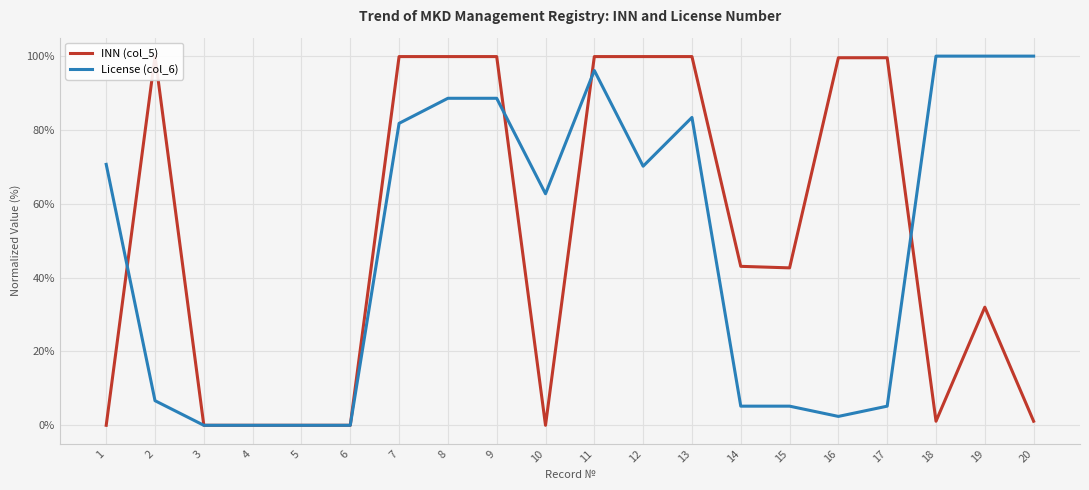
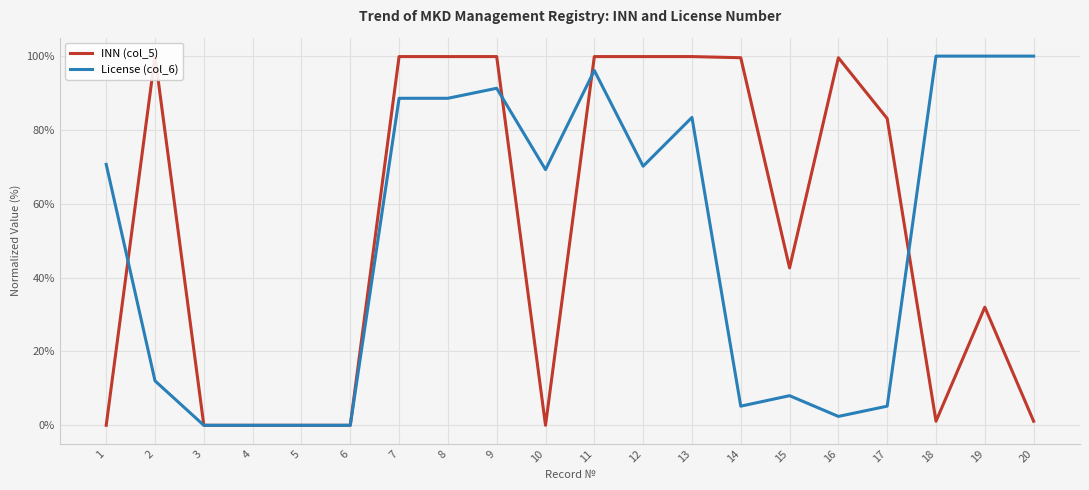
  {
    "INN (col_5)": {
      "1": "0%",
      "7": "100%",
      "8": "100%",
      "9": "100%",
      "10": "0%",
      "11": "100%",
      "12": "100%",
      "13": "100%",
-     "14": "43%",
+     "14": "100%",
      "15": "43%",
      "16": "100%",
-     "17": "100%",
+     "17": "83%",
      "18": "1%",
      "19": "32%",
      "20": "1%"
    },
    "License (col_6)": {
      "1": "71%",
-     "2": "7%",
-     "7": "82%",
+     "2": "12%",
+     "7": "89%",
      "8": "89%",
-     "9": "89%",
-     "10": "63%",
+     "9": "91%",
+     "10": "69%",
      "11": "96%",
      "12": "70%",
      "13": "83%",
      "14": "5%",
-     "15": "5%",
+     "15": "8%",
      "16": "2%",
      "17": "5%",
      "18": "100%",
      "19": "100%",
      "20": "100%"
    }
  }
